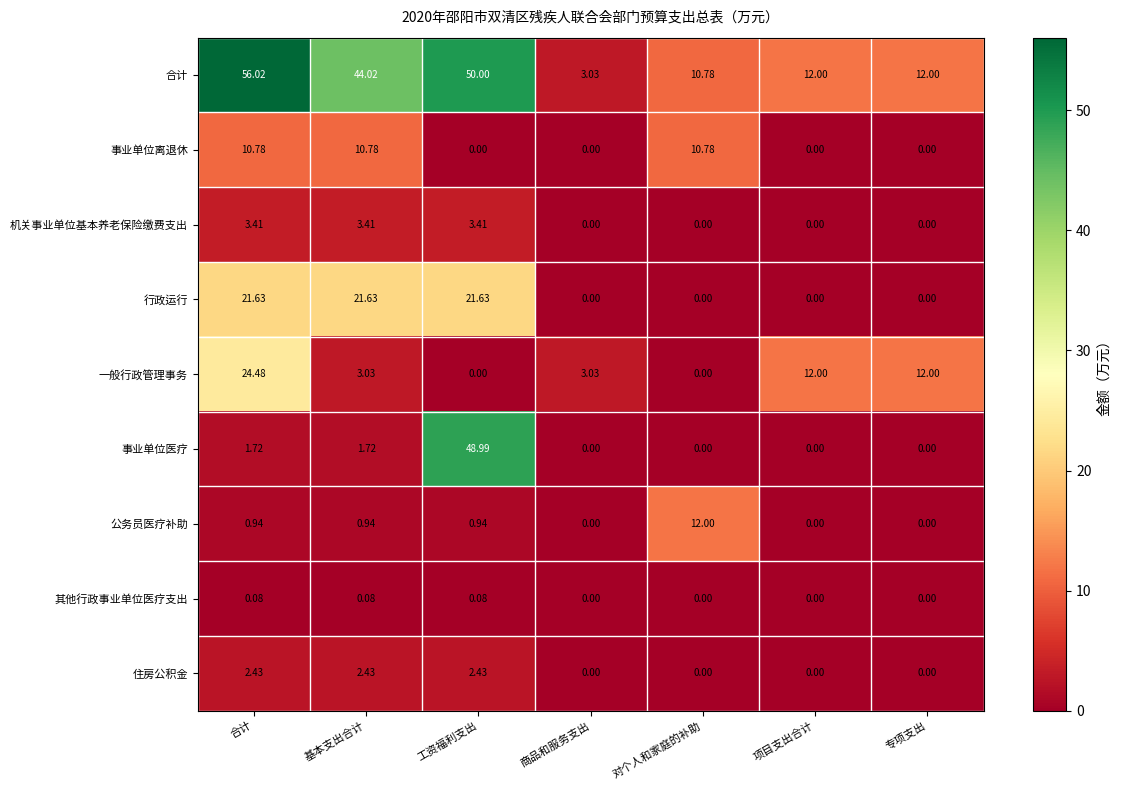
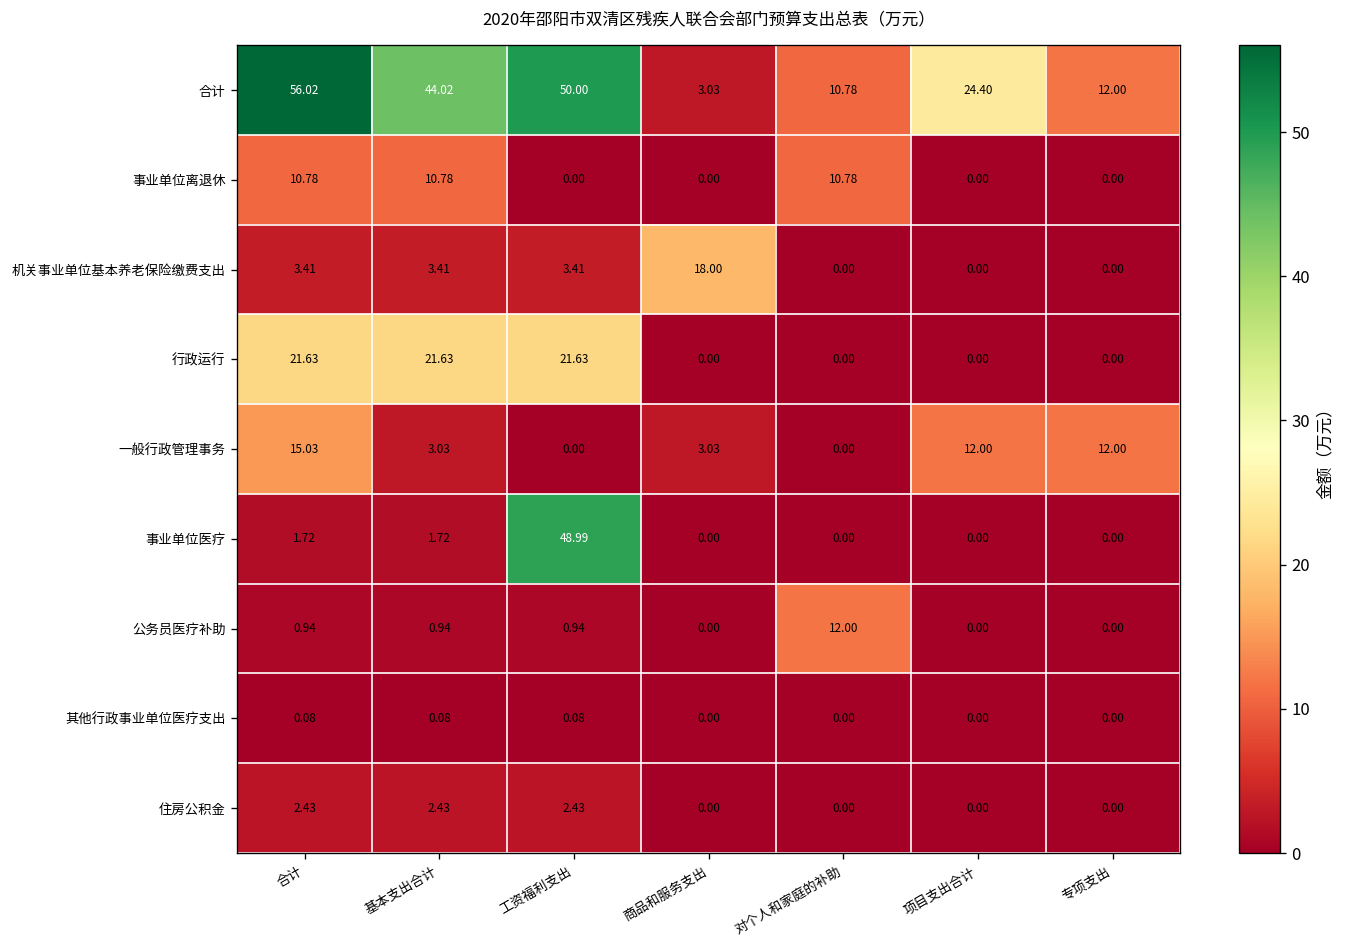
  {
    "合计": {
      "合计": 56.02,
      "基本支出合计": 44.02,
      "工资福利支出": 50.00,
      "商品和服务支出": 3.03,
      "对个人和家庭的补助": 10.78,
-     "项目支出合计": 12.00,
+     "项目支出合计": 24.40,
      "专项支出": 12.00
    },
    "事业单位离退休": {
      "合计": 10.78,
      "基本支出合计": 10.78,
      "工资福利支出": 0.00,
      "商品和服务支出": 0.00,
      "对个人和家庭的补助": 10.78,
      "项目支出合计": 0.00,
      "专项支出": 0.00
    },
    "机关事业单位基本养老保险缴费支出": {
      "合计": 3.41,
      "基本支出合计": 3.41,
      "工资福利支出": 3.41,
-     "商品和服务支出": 0.00,
+     "商品和服务支出": 18.00,
      "对个人和家庭的补助": 0.00,
      "项目支出合计": 0.00,
      "专项支出": 0.00
    },
    "行政运行": {
      "合计": 21.63,
      "基本支出合计": 21.63,
      "工资福利支出": 21.63,
      "商品和服务支出": 0.00,
      "对个人和家庭的补助": 0.00,
      "项目支出合计": 0.00,
      "专项支出": 0.00
    },
    "一般行政管理事务": {
-     "合计": 24.48,
+     "合计": 15.03,
      "基本支出合计": 3.03,
      "工资福利支出": 0.00,
      "商品和服务支出": 3.03,
      "对个人和家庭的补助": 0.00,
      "项目支出合计": 12.00,
      "专项支出": 12.00
    },
    "事业单位医疗": {
      "合计": 1.72,
      "基本支出合计": 1.72,
      "工资福利支出": 48.99,
      "商品和服务支出": 0.00,
      "对个人和家庭的补助": 0.00,
      "项目支出合计": 0.00,
      "专项支出": 0.00
    },
    "公务员医疗补助": {
      "合计": 0.94,
      "基本支出合计": 0.94,
      "工资福利支出": 0.94,
      "商品和服务支出": 0.00,
      "对个人和家庭的补助": 12.00,
      "项目支出合计": 0.00,
      "专项支出": 0.00
    },
    "其他行政事业单位医疗支出": {
      "合计": 0.08,
      "基本支出合计": 0.08,
      "工资福利支出": 0.08,
      "商品和服务支出": 0.00,
      "对个人和家庭的补助": 0.00,
      "项目支出合计": 0.00,
      "专项支出": 0.00
    },
    "住房公积金": {
      "合计": 2.43,
      "基本支出合计": 2.43,
      "工资福利支出": 2.43,
      "商品和服务支出": 0.00,
      "对个人和家庭的补助": 0.00,
      "项目支出合计": 0.00,
      "专项支出": 0.00
    }
  }
